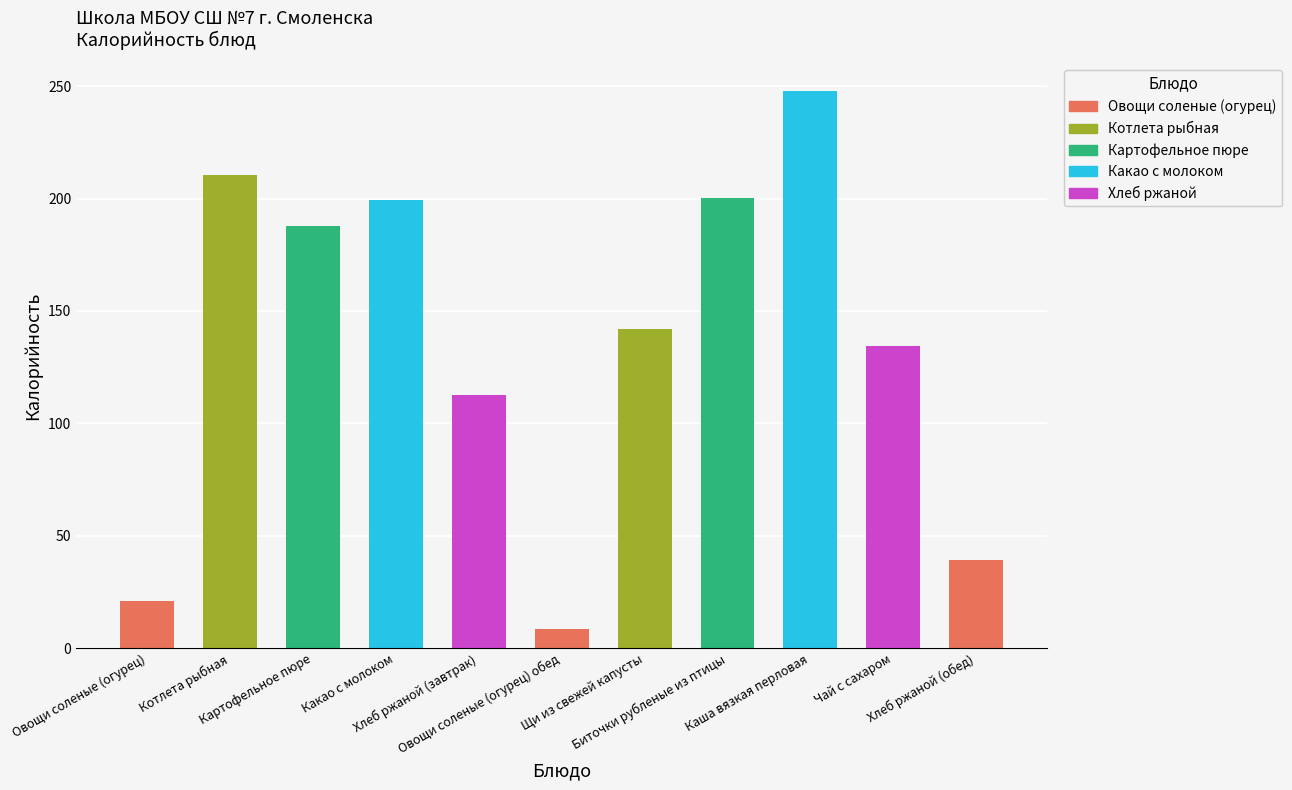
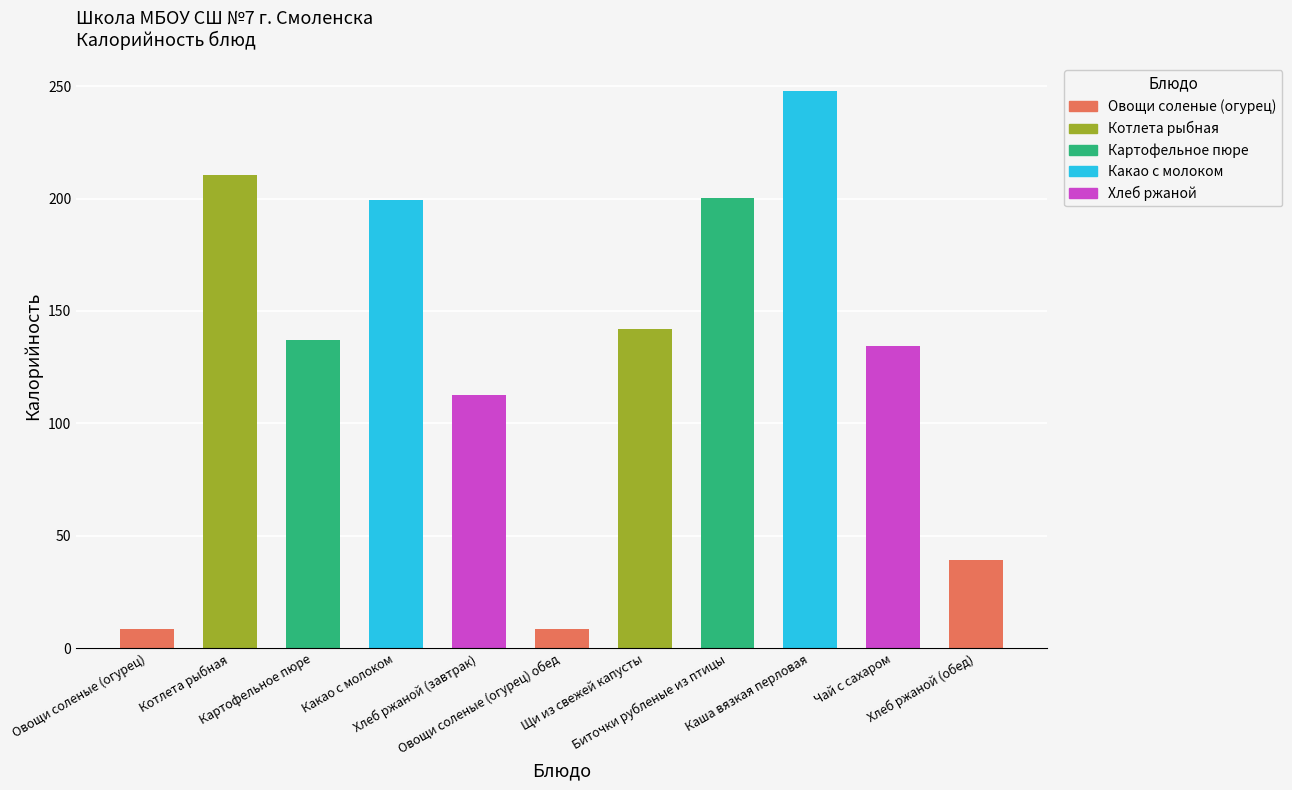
  {
-   "Овощи соленые (огурец)": 21,
+   "Овощи соленые (огурец)": 9,
    "Котлета рыбная": 210,
-   "Картофельное пюре": 188,
+   "Картофельное пюре": 137,
    "Какао с молоком": 199,
    "Хлеб ржаной (завтрак)": 113,
    "Овощи соленые (огурец) обед": 9,
    "Щи из свежей капусты": 142,
    "Биточки рубленые из птицы": 200,
    "Каша вязкая перловая": 248,
    "Чай с сахаром": 135,
    "Хлеб ржаной (обед)": 39
  }
